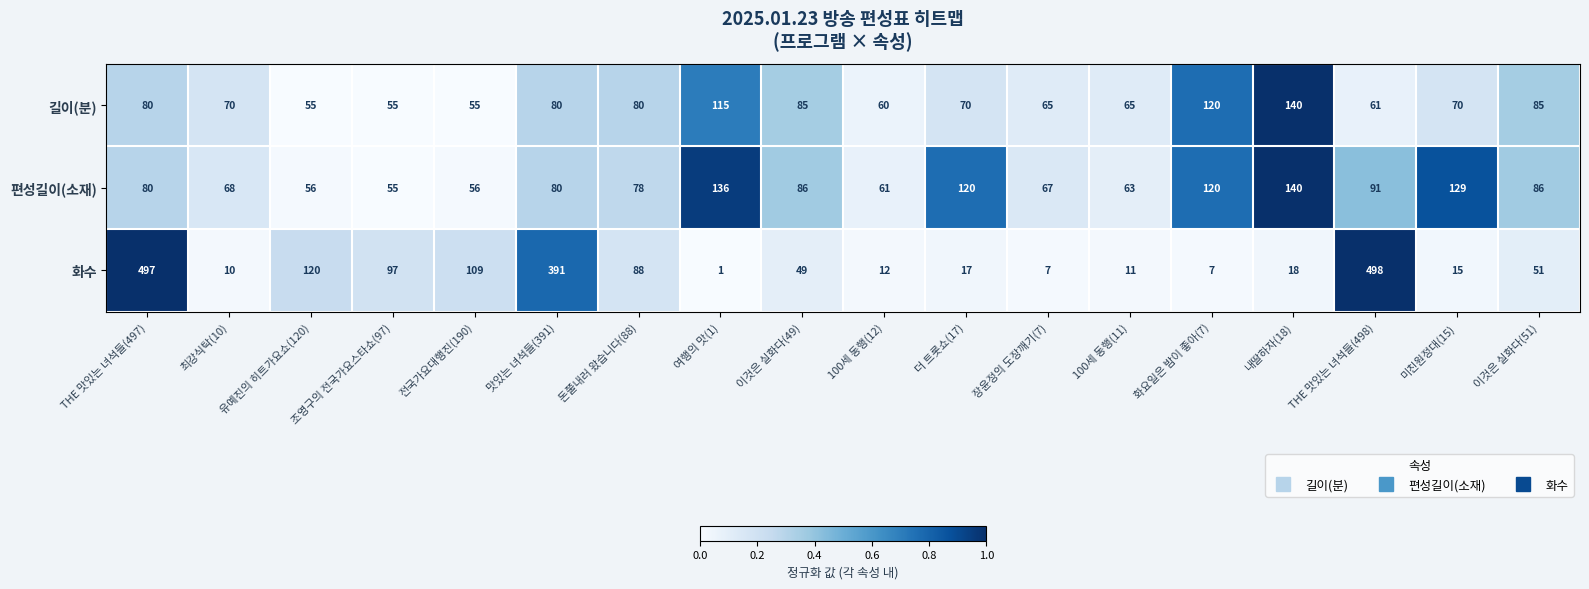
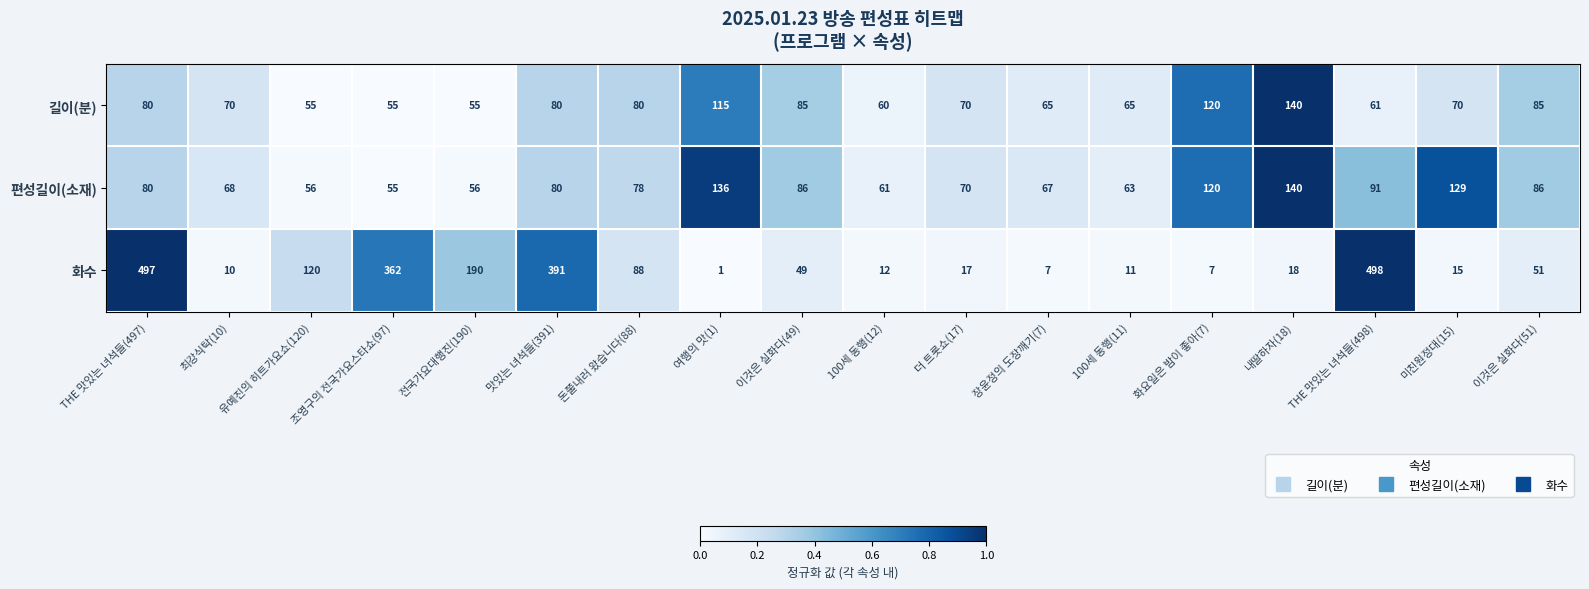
  {
    "길이(분)": {
      "THE 맛있는 녀석들(497)": 80,
      "최강식탁(10)": 70,
      "유예진의 히트가요쇼(120)": 55,
      "조영구의 전국가요스타쇼(97)": 55,
      "전국가요대행진(190)": 55,
      "맛있는 녀석들(391)": 80,
      "돈쭐내러 왔습니다(88)": 80,
      "여행의 맛(1)": 115,
      "이것은 실화다(49)": 85,
      "100세 동행(12)": 60,
      "더 트롯쇼(17)": 70,
      "장윤정의 도장깨기(7)": 65,
      "100세 동행(11)": 65,
      "화요일은 밤이 좋아(7)": 120,
      "내딸하자(18)": 140,
      "THE 맛있는 녀석들(498)": 61,
      "미친원정대(15)": 70,
      "이것은 실화다(51)": 85
    },
    "편성길이(소재)": {
      "THE 맛있는 녀석들(497)": 80,
      "최강식탁(10)": 68,
      "유예진의 히트가요쇼(120)": 56,
      "조영구의 전국가요스타쇼(97)": 55,
      "전국가요대행진(190)": 56,
      "맛있는 녀석들(391)": 80,
      "돈쭐내러 왔습니다(88)": 78,
      "여행의 맛(1)": 136,
      "이것은 실화다(49)": 86,
      "100세 동행(12)": 61,
-     "더 트롯쇼(17)": 120,
+     "더 트롯쇼(17)": 70,
      "장윤정의 도장깨기(7)": 67,
      "100세 동행(11)": 63,
      "화요일은 밤이 좋아(7)": 120,
      "내딸하자(18)": 140,
      "THE 맛있는 녀석들(498)": 91,
      "미친원정대(15)": 129,
      "이것은 실화다(51)": 86
    },
    "화수": {
      "THE 맛있는 녀석들(497)": 497,
      "최강식탁(10)": 10,
      "유예진의 히트가요쇼(120)": 120,
-     "조영구의 전국가요스타쇼(97)": 97,
-     "전국가요대행진(190)": 109,
+     "조영구의 전국가요스타쇼(97)": 362,
+     "전국가요대행진(190)": 190,
      "맛있는 녀석들(391)": 391,
      "돈쭐내러 왔습니다(88)": 88,
      "여행의 맛(1)": 1,
      "이것은 실화다(49)": 49,
      "100세 동행(12)": 12,
      "더 트롯쇼(17)": 17,
      "장윤정의 도장깨기(7)": 7,
      "100세 동행(11)": 11,
      "화요일은 밤이 좋아(7)": 7,
      "내딸하자(18)": 18,
      "THE 맛있는 녀석들(498)": 498,
      "미친원정대(15)": 15,
      "이것은 실화다(51)": 51
    }
  }
